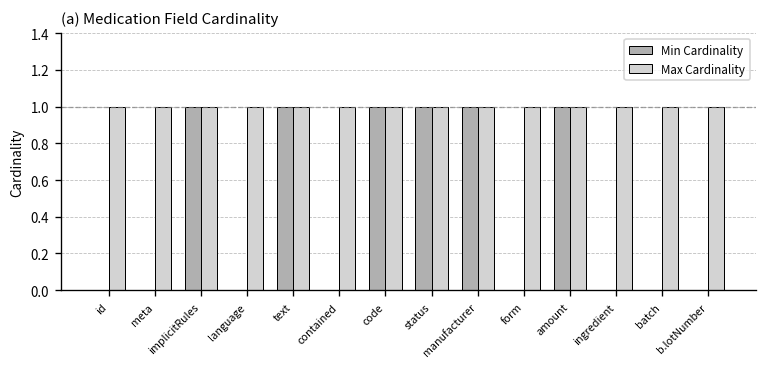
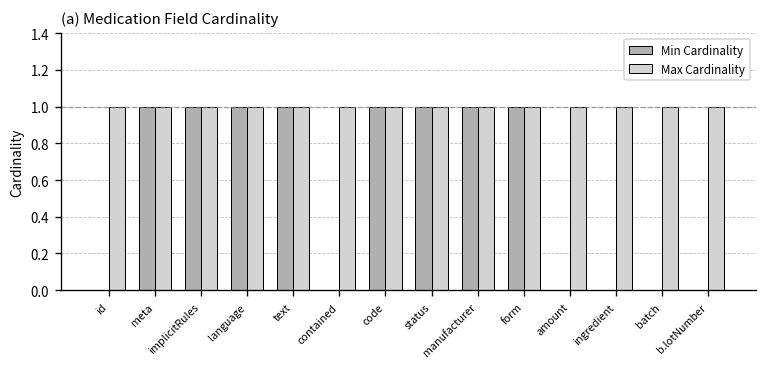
  {
    "Min Cardinality": {
      "id": 0,
-     "meta": 0,
+     "meta": 1,
      "implicitRules": 1,
-     "language": 0,
+     "language": 1,
      "text": 1,
      "contained": 0,
      "code": 1,
      "status": 1,
      "manufacturer": 1,
-     "form": 0,
-     "amount": 1,
+     "form": 1,
+     "amount": 0,
      "ingredient": 0,
      "batch": 0,
      "b.lotNumber": 0
    },
    "Max Cardinality": {
      "id": 1,
      "meta": 1,
      "implicitRules": 1,
      "language": 1,
      "text": 1,
      "contained": 1,
      "code": 1,
      "status": 1,
      "manufacturer": 1,
      "form": 1,
      "amount": 1,
      "ingredient": 1,
      "batch": 1,
      "b.lotNumber": 1
    }
  }
